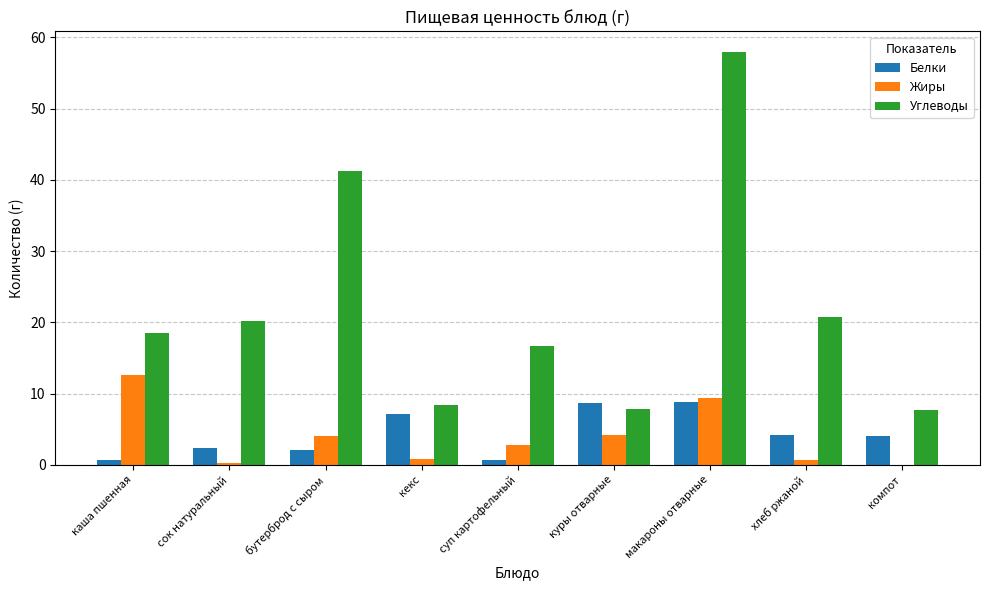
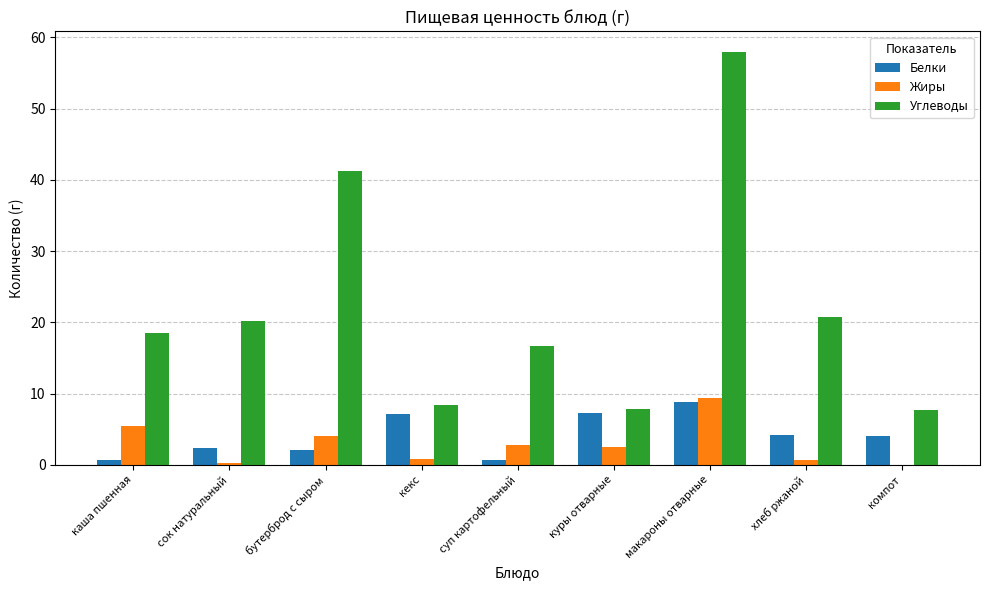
  {
    "Белки": {
      "каша пшенная": 1,
      "сок натуральный": 2,
      "бутерброд с сыром": 2,
      "кекс": 7,
      "суп картофельный": 1,
-     "куры отварные": 9,
+     "куры отварные": 7,
      "макароны отварные": 9,
      "хлеб ржаной": 4,
      "компот": 4
    },
    "Жиры": {
-     "каша пшенная": 13,
+     "каша пшенная": 5,
      "бутерброд с сыром": 4,
      "кекс": 1,
      "суп картофельный": 3,
-     "куры отварные": 4,
+     "куры отварные": 2,
      "макароны отварные": 9,
      "хлеб ржаной": 1,
      "компот": 0
    },
    "Углеводы": {
      "каша пшенная": 18,
      "сок натуральный": 20,
      "бутерброд с сыром": 41,
      "кекс": 8,
      "суп картофельный": 17,
      "куры отварные": 8,
      "макароны отварные": 58,
      "хлеб ржаной": 21,
      "компот": 8
    }
  }
